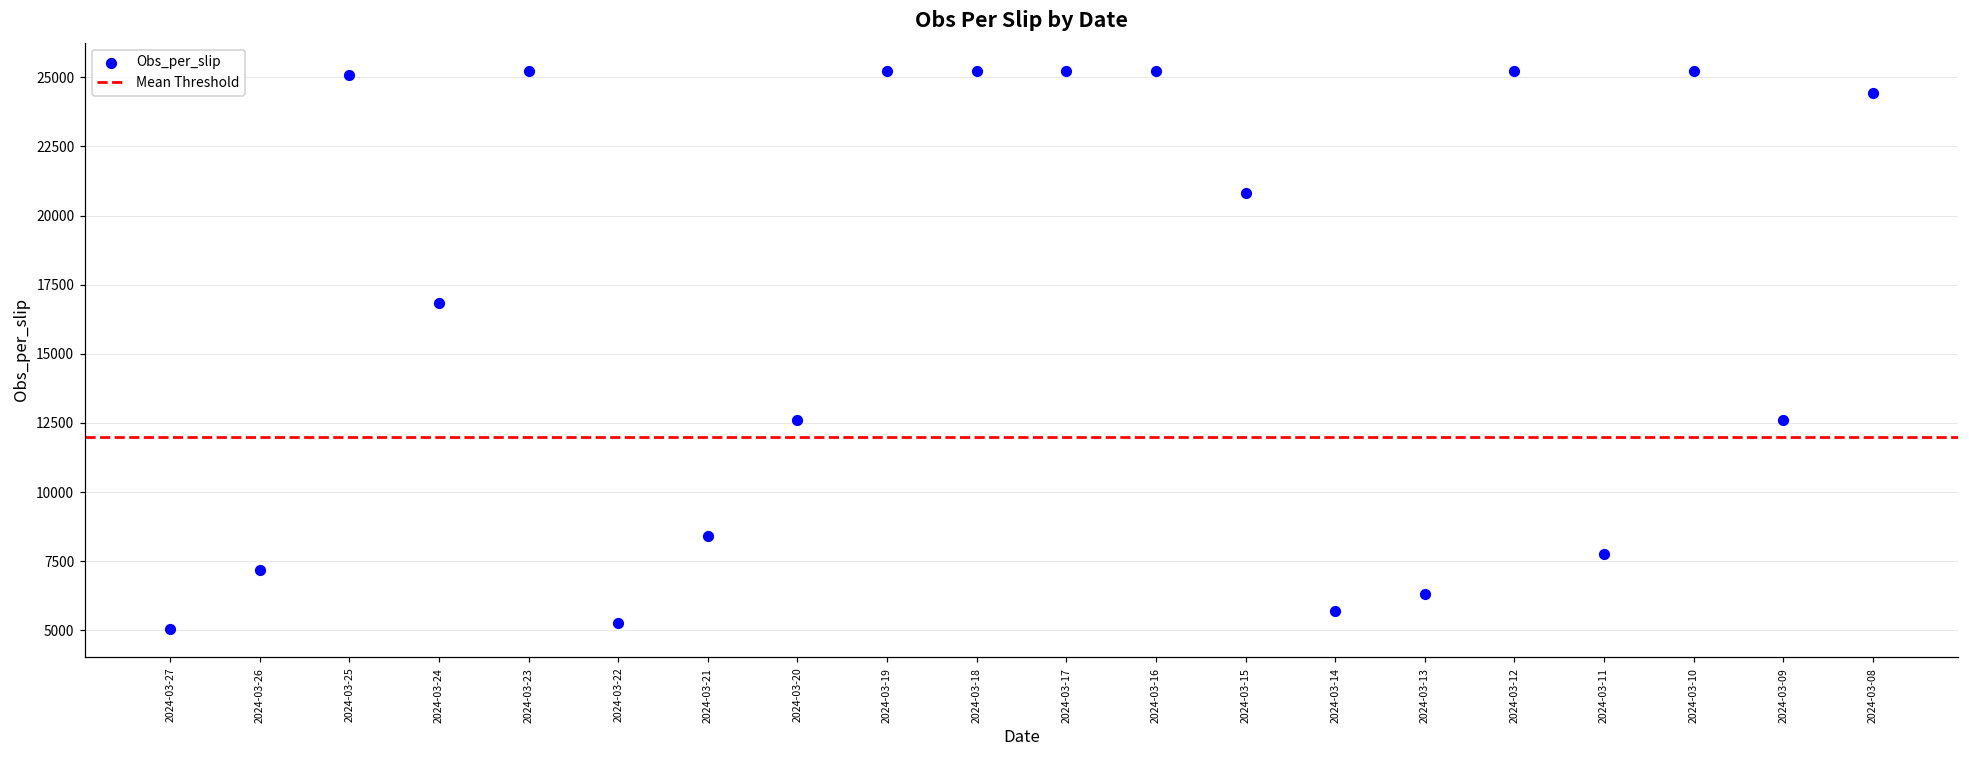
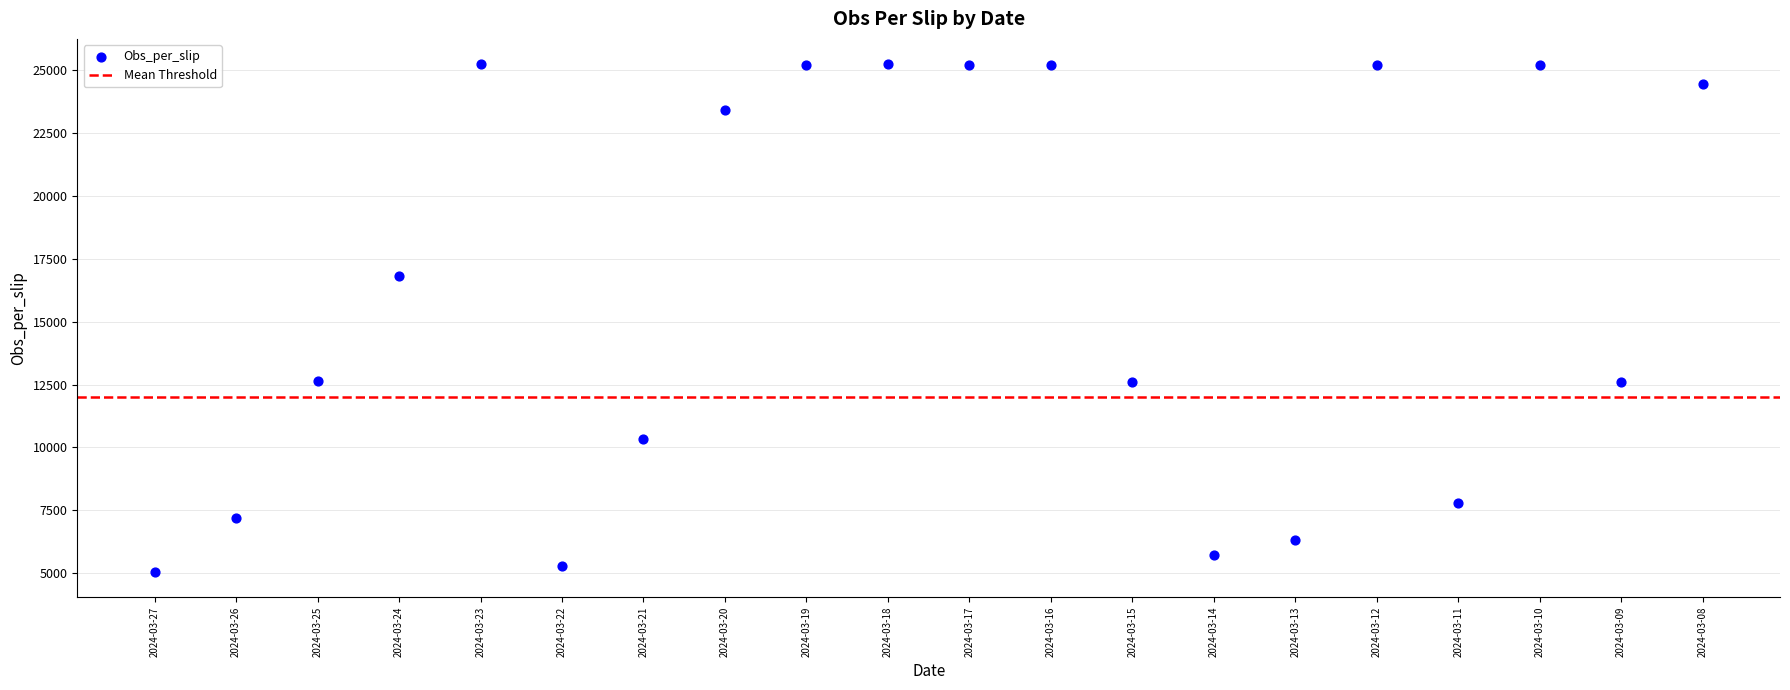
  {
-   "2024-03-25": 25100,
-   "2024-03-21": 8400,
-   "2024-03-20": 12600,
-   "2024-03-15": 20800
+   "2024-03-25": 12600,
+   "2024-03-21": 10400,
+   "2024-03-20": 23400,
+   "2024-03-15": 12600
  }
